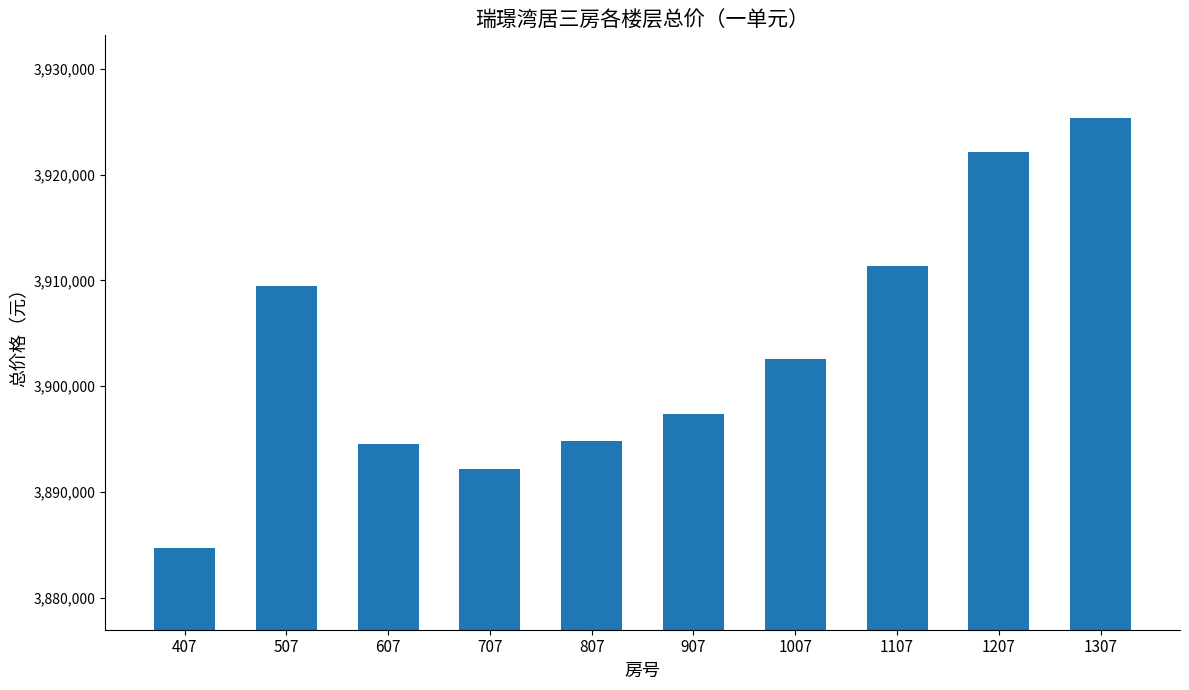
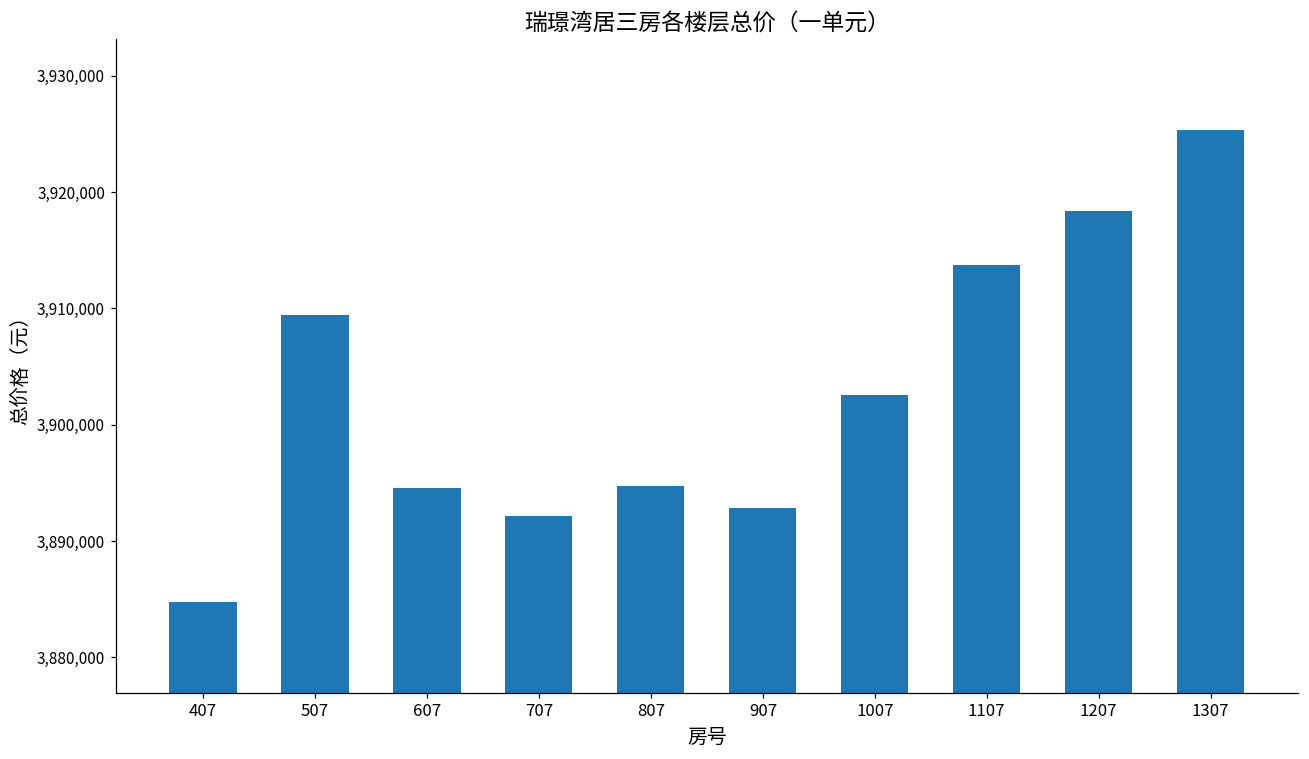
  {
    "407": "3,884,700",
    "507": "3,909,500",
    "607": "3,894,500",
    "707": "3,892,200",
    "807": "3,894,800",
-   "907": "3,897,400",
+   "907": "3,892,800",
    "1007": "3,902,600",
-   "1107": "3,911,400",
-   "1207": "3,922,100",
+   "1107": "3,913,700",
+   "1207": "3,918,300",
    "1307": "3,925,300"
  }
